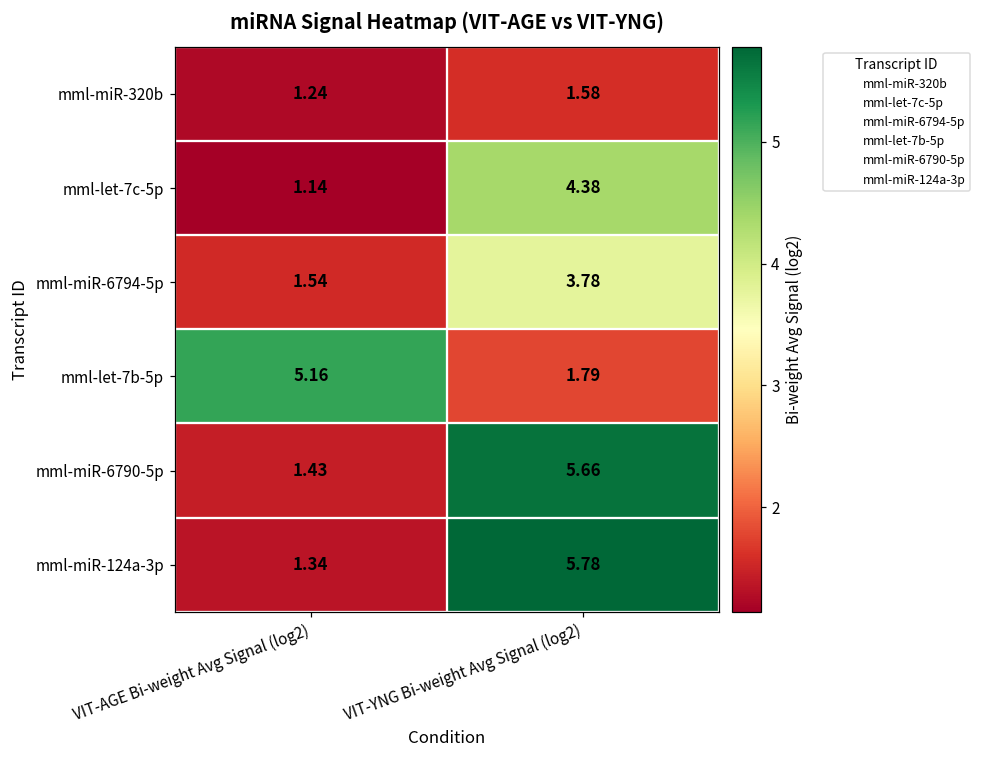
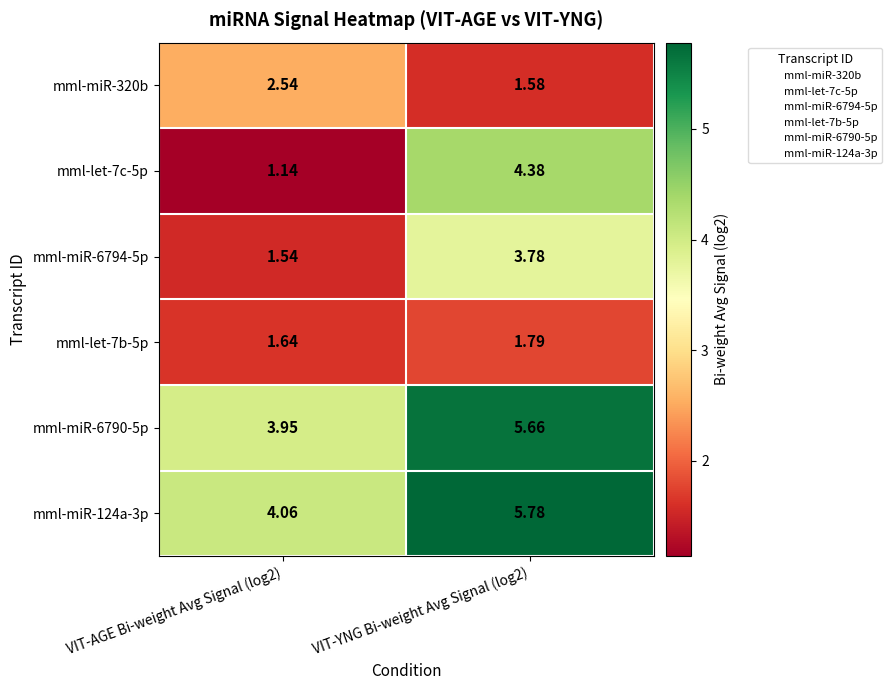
  {
    "mml-miR-320b": {
-     "VIT-AGE Bi-weight Avg Signal (log2)": 1.24,
+     "VIT-AGE Bi-weight Avg Signal (log2)": 2.54,
      "VIT-YNG Bi-weight Avg Signal (log2)": 1.58
    },
    "mml-let-7c-5p": {
      "VIT-AGE Bi-weight Avg Signal (log2)": 1.14,
      "VIT-YNG Bi-weight Avg Signal (log2)": 4.38
    },
    "mml-miR-6794-5p": {
      "VIT-AGE Bi-weight Avg Signal (log2)": 1.54,
      "VIT-YNG Bi-weight Avg Signal (log2)": 3.78
    },
    "mml-let-7b-5p": {
-     "VIT-AGE Bi-weight Avg Signal (log2)": 5.16,
+     "VIT-AGE Bi-weight Avg Signal (log2)": 1.64,
      "VIT-YNG Bi-weight Avg Signal (log2)": 1.79
    },
    "mml-miR-6790-5p": {
-     "VIT-AGE Bi-weight Avg Signal (log2)": 1.43,
+     "VIT-AGE Bi-weight Avg Signal (log2)": 3.95,
      "VIT-YNG Bi-weight Avg Signal (log2)": 5.66
    },
    "mml-miR-124a-3p": {
-     "VIT-AGE Bi-weight Avg Signal (log2)": 1.34,
+     "VIT-AGE Bi-weight Avg Signal (log2)": 4.06,
      "VIT-YNG Bi-weight Avg Signal (log2)": 5.78
    }
  }
